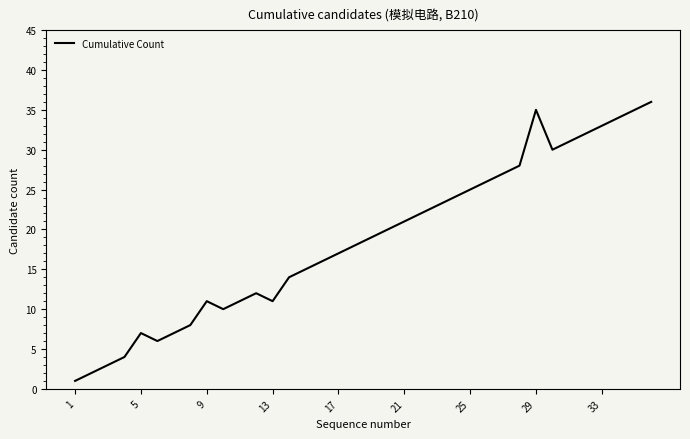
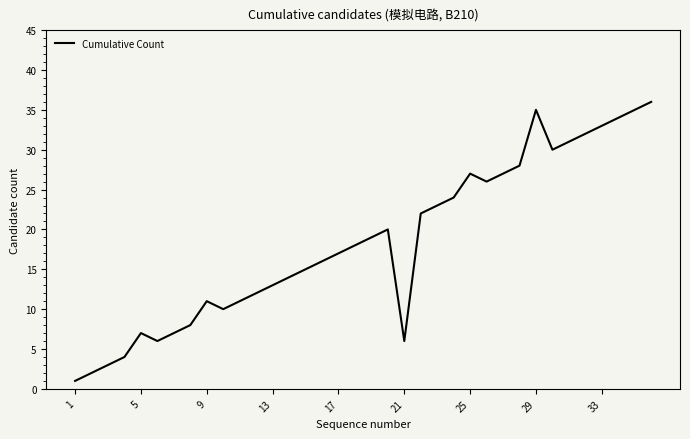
  {
    "1": 1,
    "5": 7,
    "9": 11,
-   "13": 11,
+   "13": 13,
    "17": 17,
-   "21": 21,
-   "25": 25,
+   "21": 6,
+   "25": 27,
    "29": 35,
    "33": 33
  }
